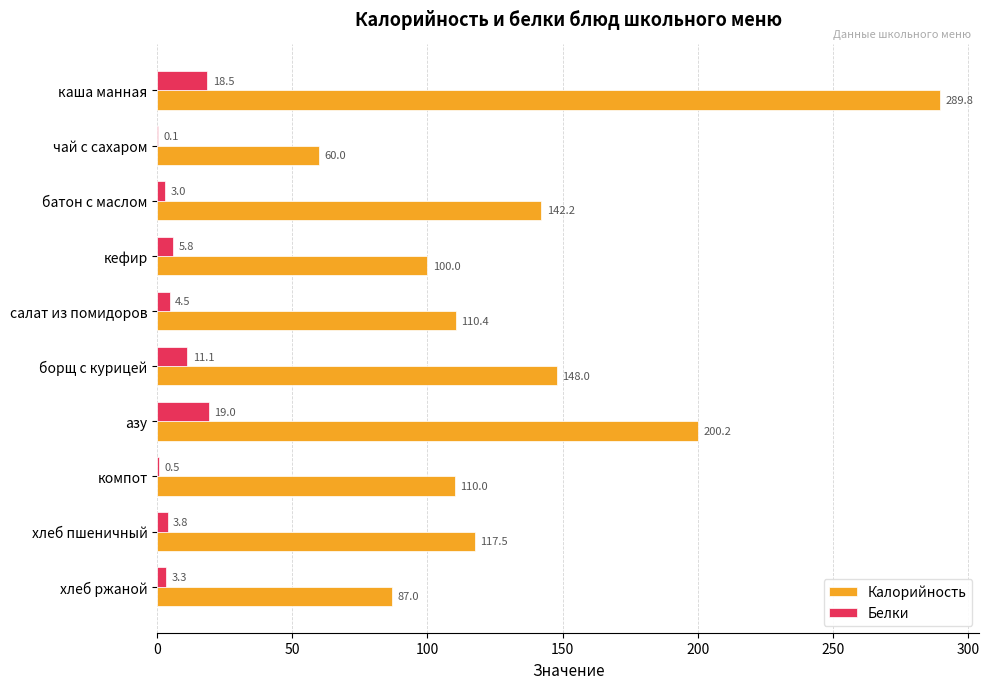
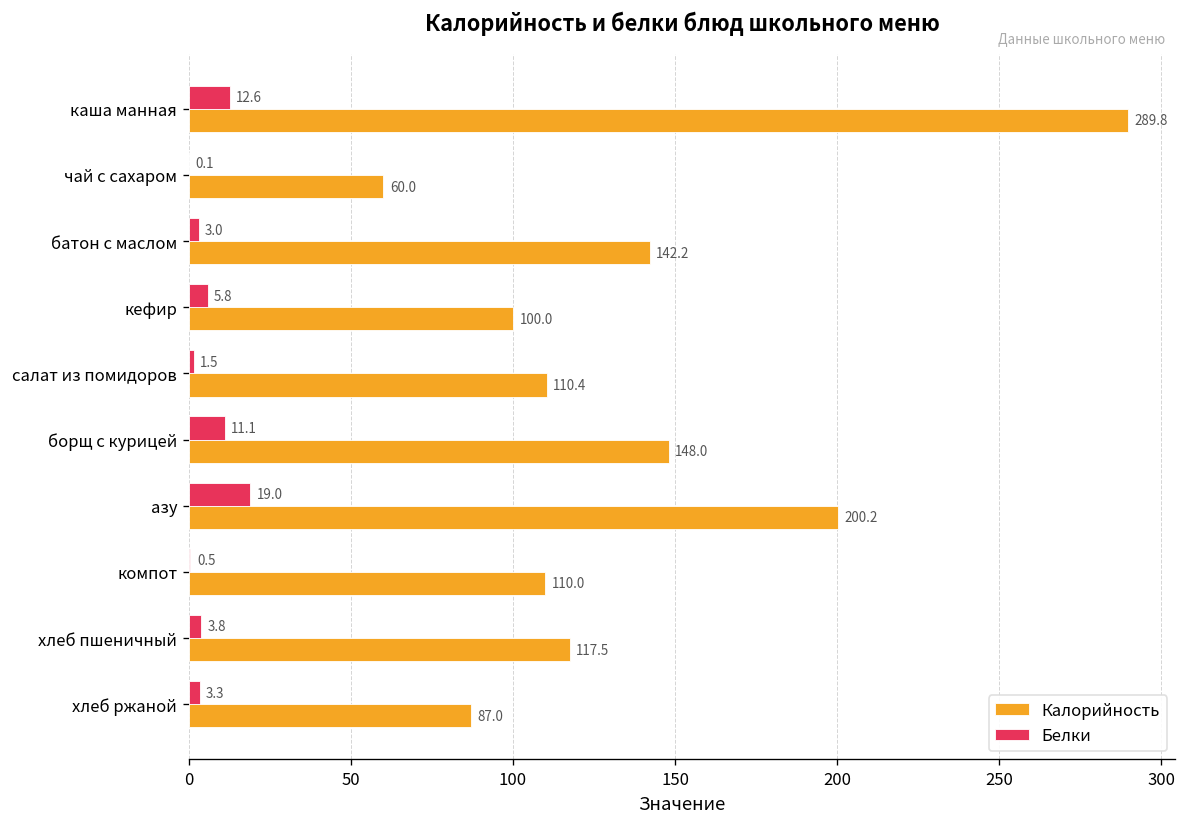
  {
    "Калорийность": {
      "каша манная": 289.8,
      "чай с сахаром": 60.0,
      "батон с маслом": 142.2,
      "кефир": 100.0,
      "салат из помидоров": 110.4,
      "борщ с курицей": 148.0,
      "азу": 200.2,
      "компот": 110.0,
      "хлеб пшеничный": 117.5,
      "хлеб ржаной": 87.0
    },
    "Белки": {
-     "каша манная": 18.5,
+     "каша манная": 12.6,
      "чай с сахаром": 0.1,
      "батон с маслом": 3.0,
      "кефир": 5.8,
-     "салат из помидоров": 4.5,
+     "салат из помидоров": 1.5,
      "борщ с курицей": 11.1,
      "азу": 19.0,
      "компот": 0.5,
      "хлеб пшеничный": 3.8,
      "хлеб ржаной": 3.3
    }
  }
